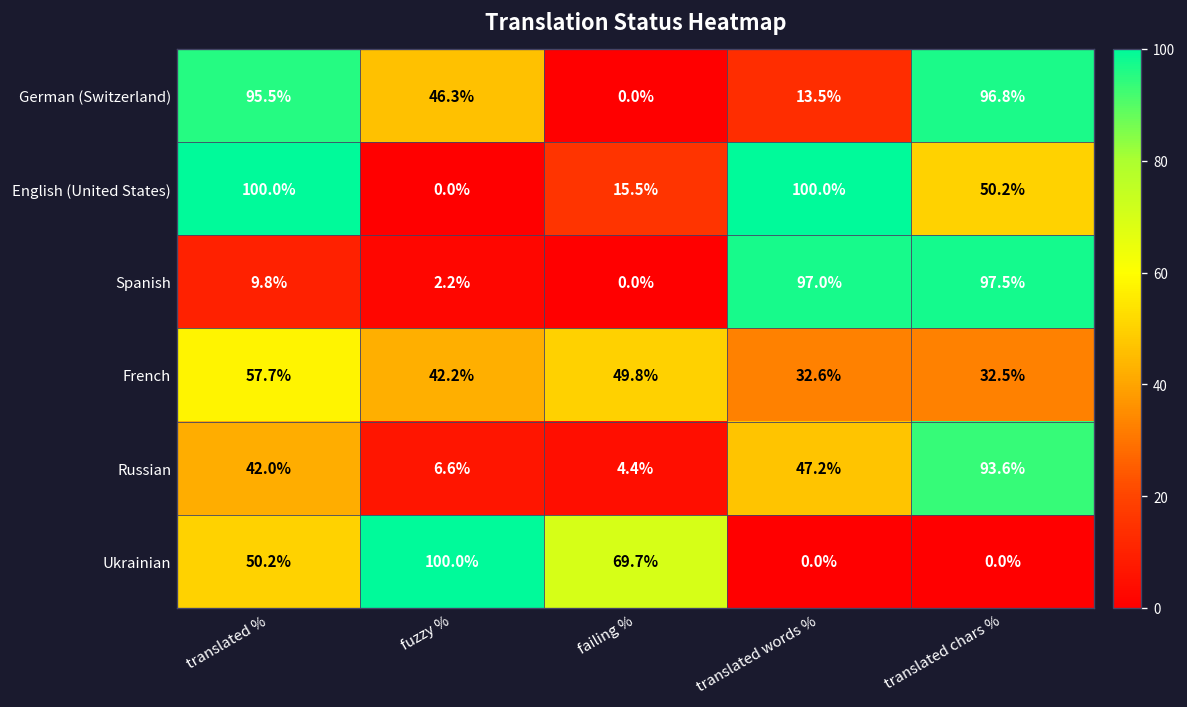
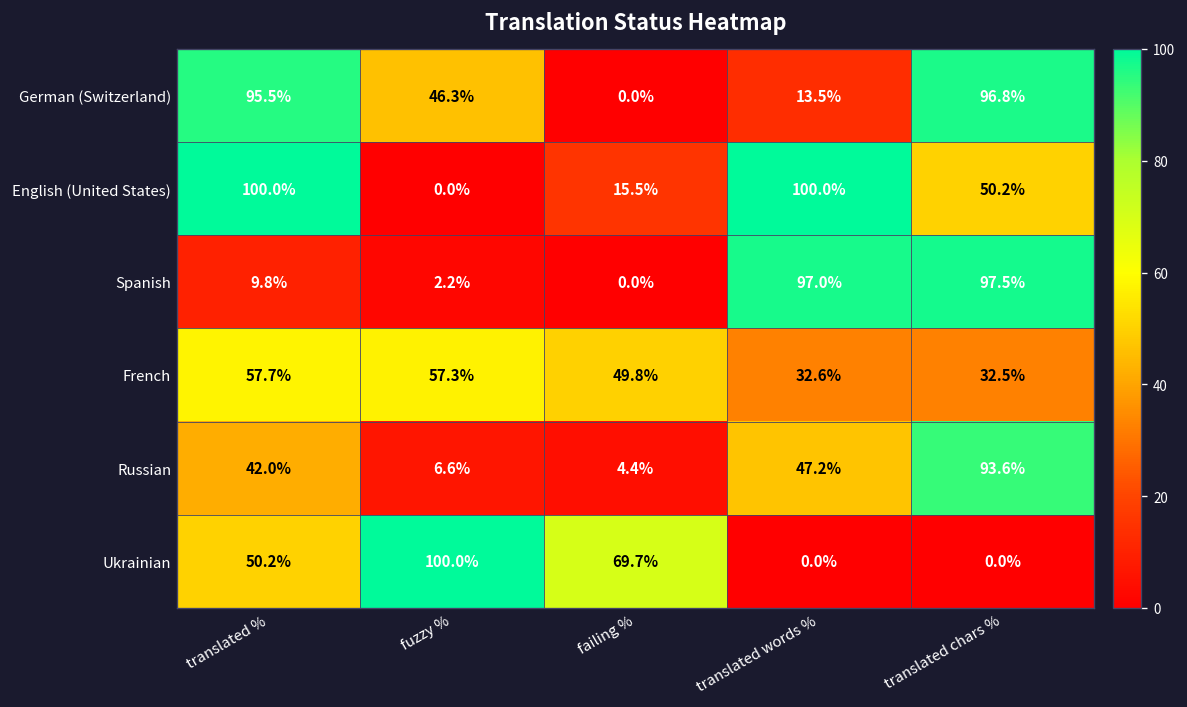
  {
    "German (Switzerland)": {
      "translated %": "95.5%",
      "fuzzy %": "46.3%",
      "failing %": "0.0%",
      "translated words %": "13.5%",
      "translated chars %": "96.8%"
    },
    "English (United States)": {
      "translated %": "100.0%",
      "fuzzy %": "0.0%",
      "failing %": "15.5%",
      "translated words %": "100.0%",
      "translated chars %": "50.2%"
    },
    "Spanish": {
      "translated %": "9.8%",
      "fuzzy %": "2.2%",
      "failing %": "0.0%",
      "translated words %": "97.0%",
      "translated chars %": "97.5%"
    },
    "French": {
      "translated %": "57.7%",
-     "fuzzy %": "42.2%",
+     "fuzzy %": "57.3%",
      "failing %": "49.8%",
      "translated words %": "32.6%",
      "translated chars %": "32.5%"
    },
    "Russian": {
      "translated %": "42.0%",
      "fuzzy %": "6.6%",
      "failing %": "4.4%",
      "translated words %": "47.2%",
      "translated chars %": "93.6%"
    },
    "Ukrainian": {
      "translated %": "50.2%",
      "fuzzy %": "100.0%",
      "failing %": "69.7%",
      "translated words %": "0.0%",
      "translated chars %": "0.0%"
    }
  }
